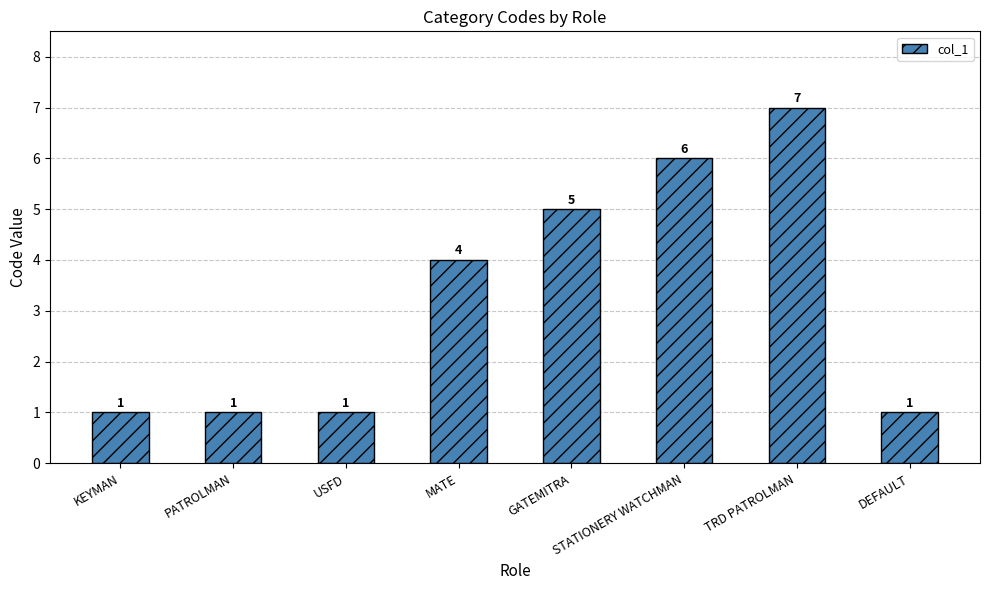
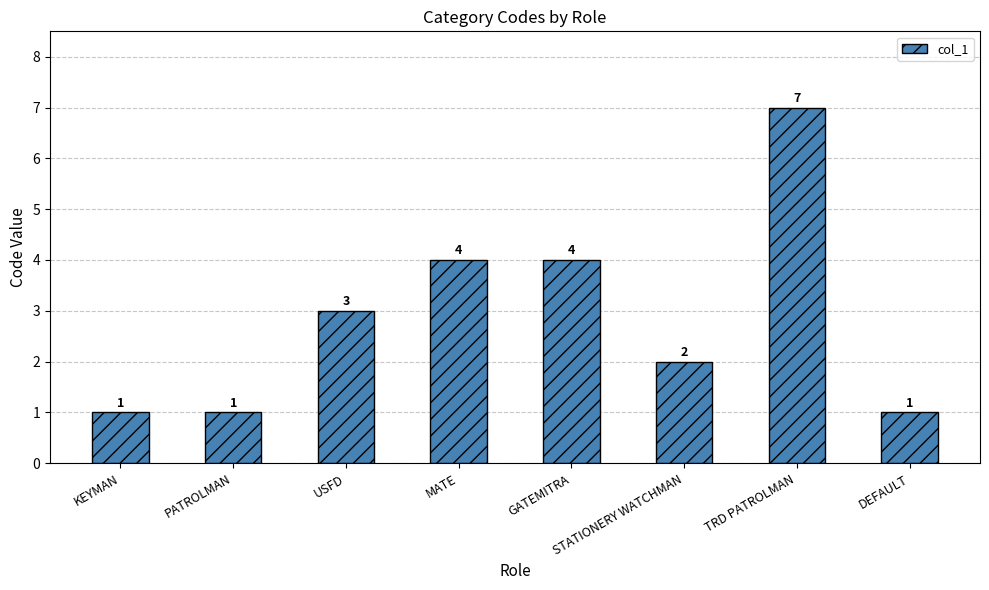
  {
    "KEYMAN": 1,
    "PATROLMAN": 1,
-   "USFD": 1,
+   "USFD": 3,
    "MATE": 4,
-   "GATEMITRA": 5,
-   "STATIONERY WATCHMAN": 6,
+   "GATEMITRA": 4,
+   "STATIONERY WATCHMAN": 2,
    "TRD PATROLMAN": 7,
    "DEFAULT": 1
  }
